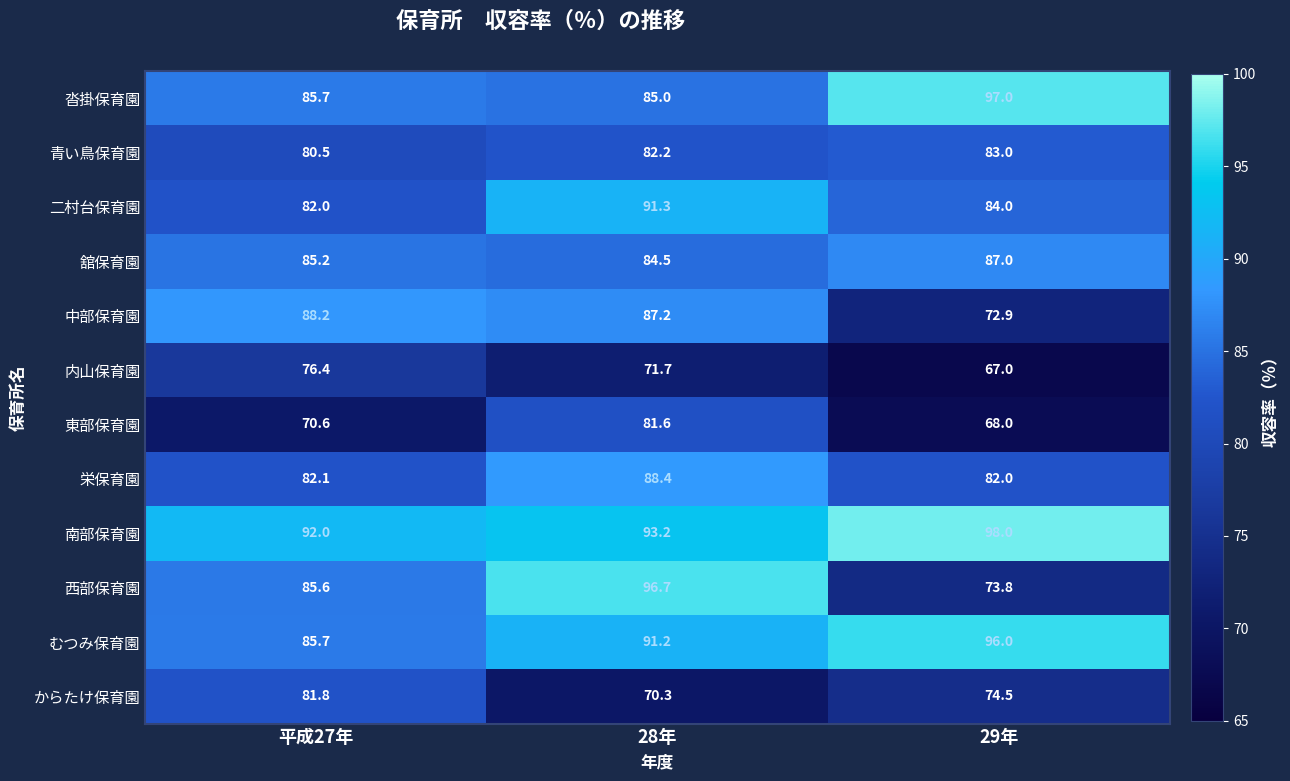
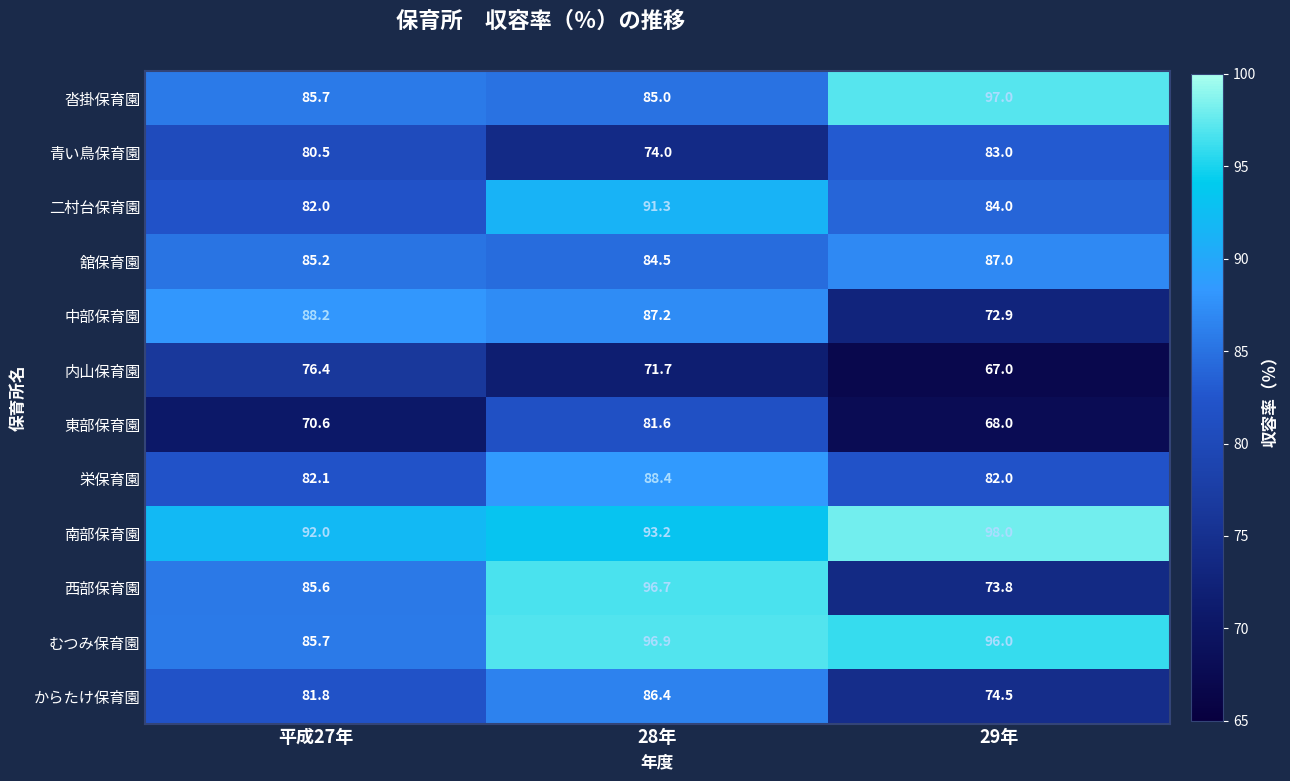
  {
    "沓掛保育園": {
      "平成27年": 85.7,
      "28年": 85.0,
      "29年": 97.0
    },
    "青い鳥保育園": {
      "平成27年": 80.5,
-     "28年": 82.2,
+     "28年": 74.0,
      "29年": 83.0
    },
    "二村台保育園": {
      "平成27年": 82.0,
      "28年": 91.3,
      "29年": 84.0
    },
    "舘保育園": {
      "平成27年": 85.2,
      "28年": 84.5,
      "29年": 87.0
    },
    "中部保育園": {
      "平成27年": 88.2,
      "28年": 87.2,
      "29年": 72.9
    },
    "内山保育園": {
      "平成27年": 76.4,
      "28年": 71.7,
      "29年": 67.0
    },
    "東部保育園": {
      "平成27年": 70.6,
      "28年": 81.6,
      "29年": 68.0
    },
    "栄保育園": {
      "平成27年": 82.1,
      "28年": 88.4,
      "29年": 82.0
    },
    "南部保育園": {
      "平成27年": 92.0,
      "28年": 93.2,
      "29年": 98.0
    },
    "西部保育園": {
      "平成27年": 85.6,
      "28年": 96.7,
      "29年": 73.8
    },
    "むつみ保育園": {
      "平成27年": 85.7,
-     "28年": 91.2,
+     "28年": 96.9,
      "29年": 96.0
    },
    "からたけ保育園": {
      "平成27年": 81.8,
-     "28年": 70.3,
+     "28年": 86.4,
      "29年": 74.5
    }
  }
